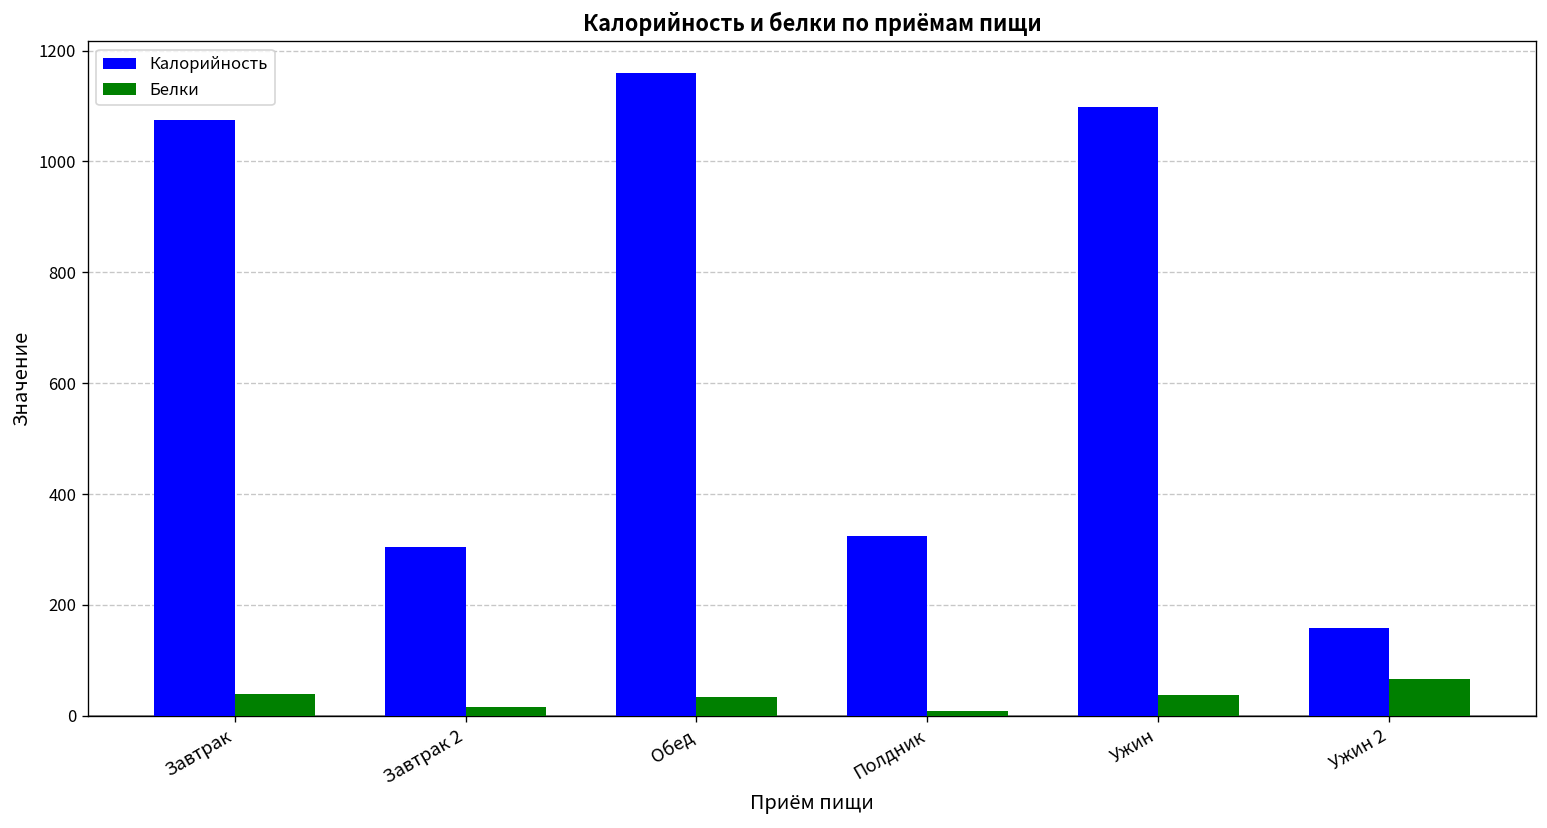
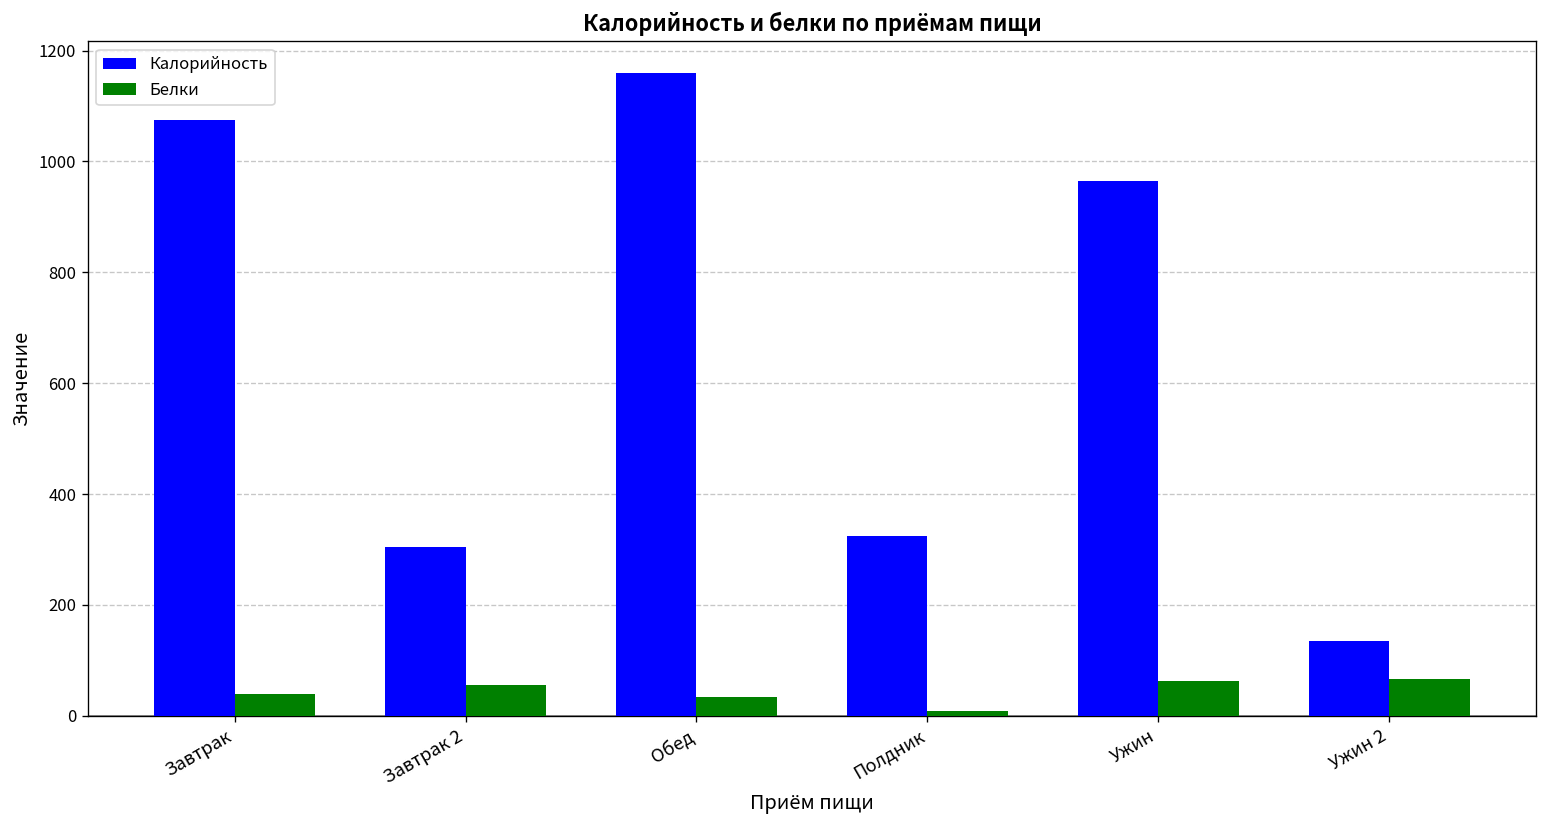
  {
    "Калорийность": {
      "Завтрак": 1070,
      "Завтрак 2": 310,
      "Обед": 1160,
      "Полдник": 320,
-     "Ужин": 1100,
-     "Ужин 2": 160
+     "Ужин": 970,
+     "Ужин 2": 140
    },
    "Белки": {
      "Завтрак": 40,
-     "Завтрак 2": 20,
+     "Завтрак 2": 60,
      "Обед": 30,
      "Полдник": 10,
-     "Ужин": 40,
+     "Ужин": 60,
      "Ужин 2": 70
    }
  }
